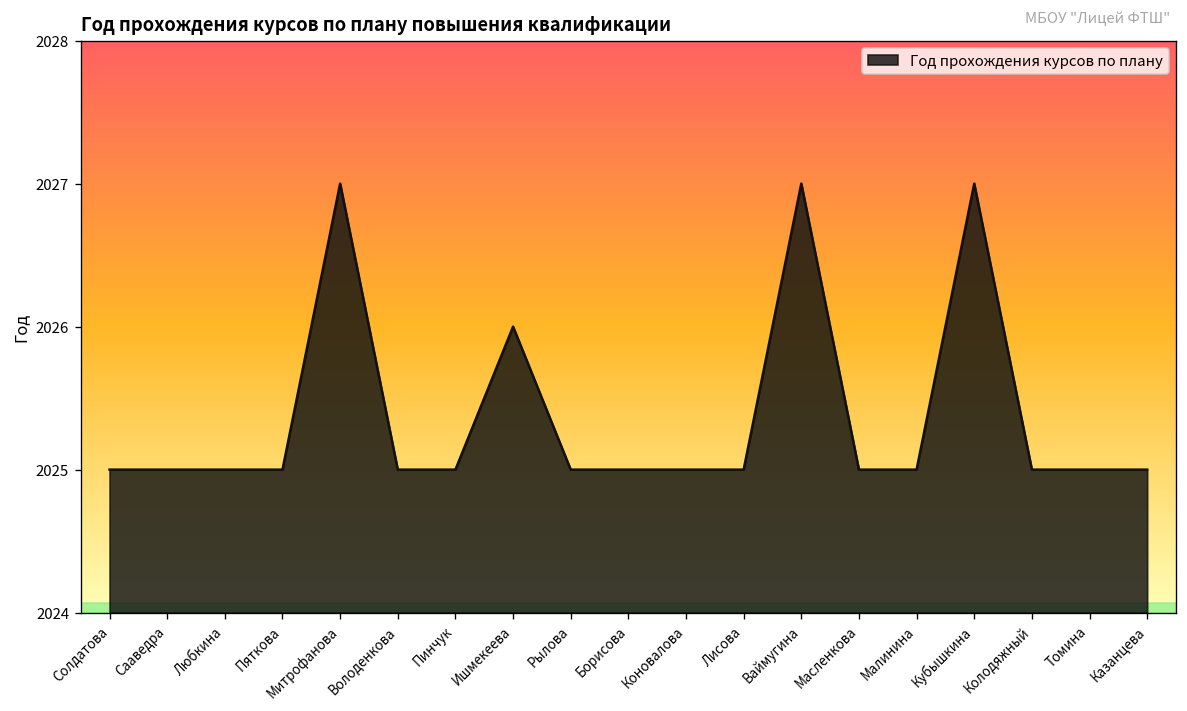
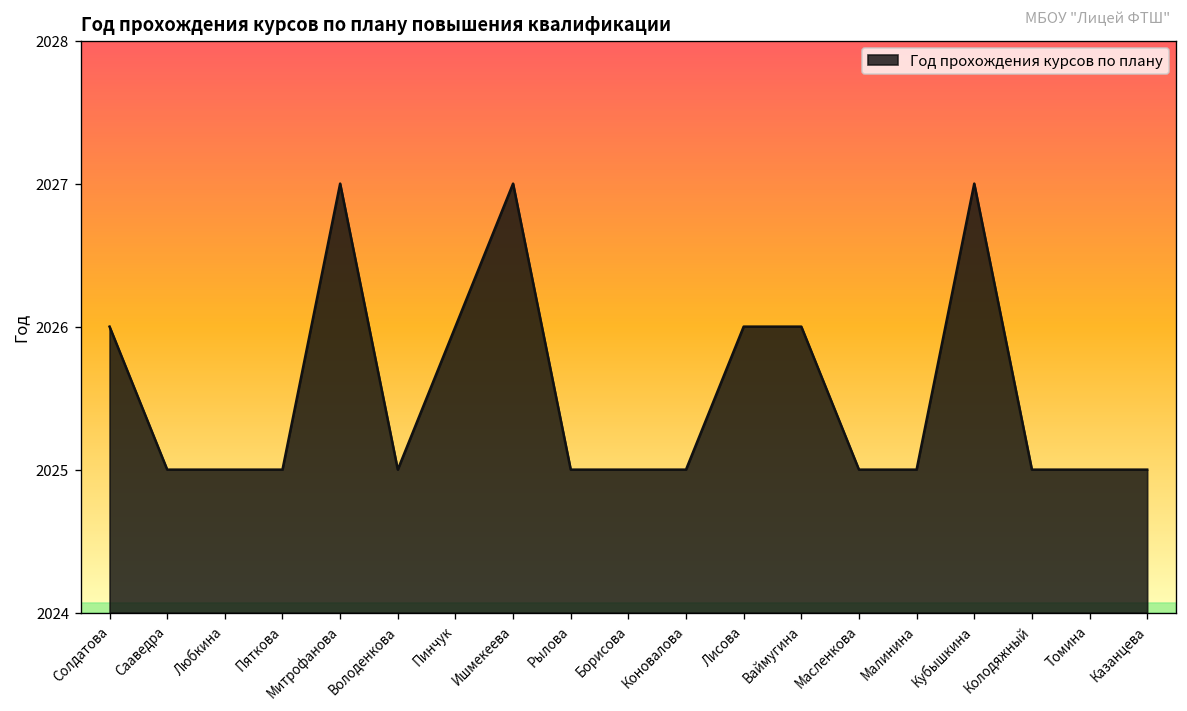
  {
-   "Солдатова": 2025,
+   "Солдатова": 2026,
    "Сааведра": 2025,
    "Любкина": 2025,
    "Пяткова": 2025,
    "Митрофанова": 2027,
    "Володенкова": 2025,
-   "Пинчук": 2025,
-   "Ишмекеева": 2026,
+   "Пинчук": 2026,
+   "Ишмекеева": 2027,
    "Рылова": 2025,
    "Борисова": 2025,
    "Коновалова": 2025,
-   "Лисова": 2025,
-   "Ваймугина": 2027,
+   "Лисова": 2026,
+   "Ваймугина": 2026,
    "Масленкова": 2025,
    "Малинина": 2025,
    "Кубышкина": 2027,
    "Колодяжный": 2025,
    "Томина": 2025,
    "Казанцева": 2025
  }
